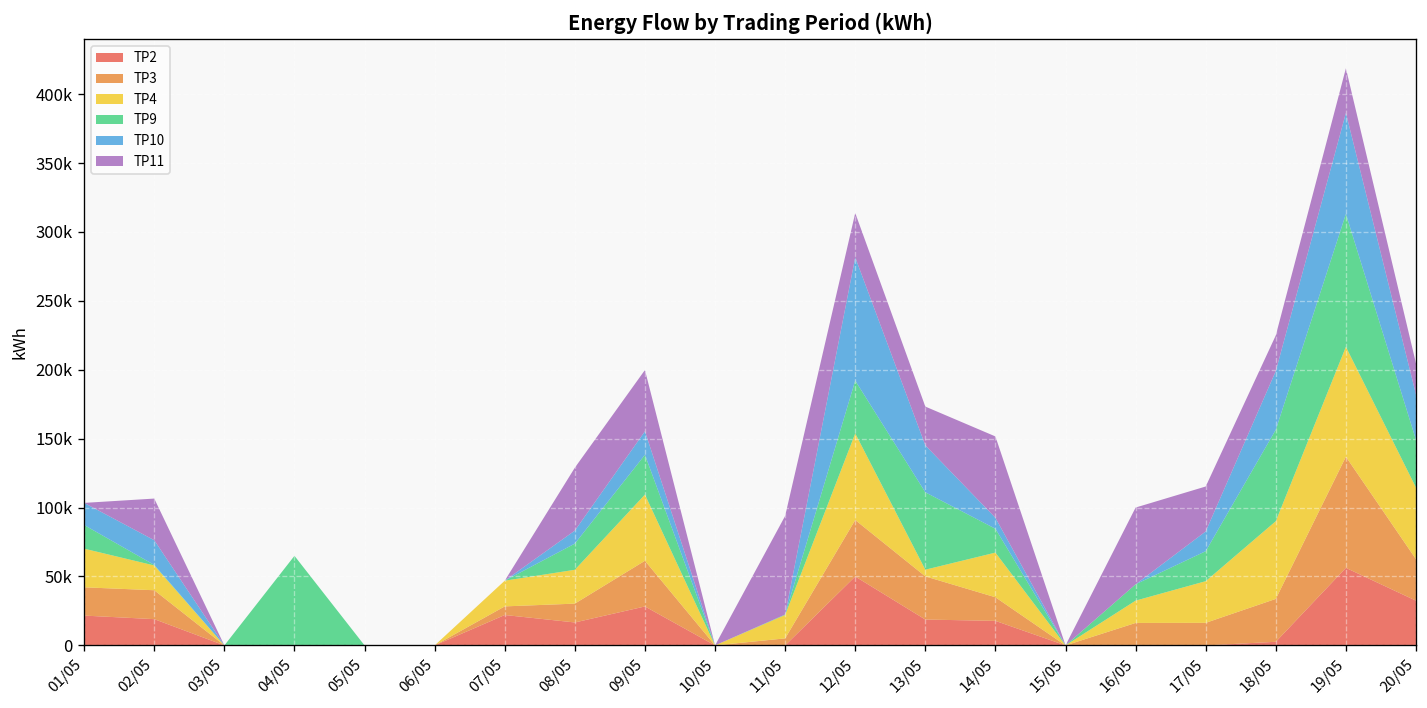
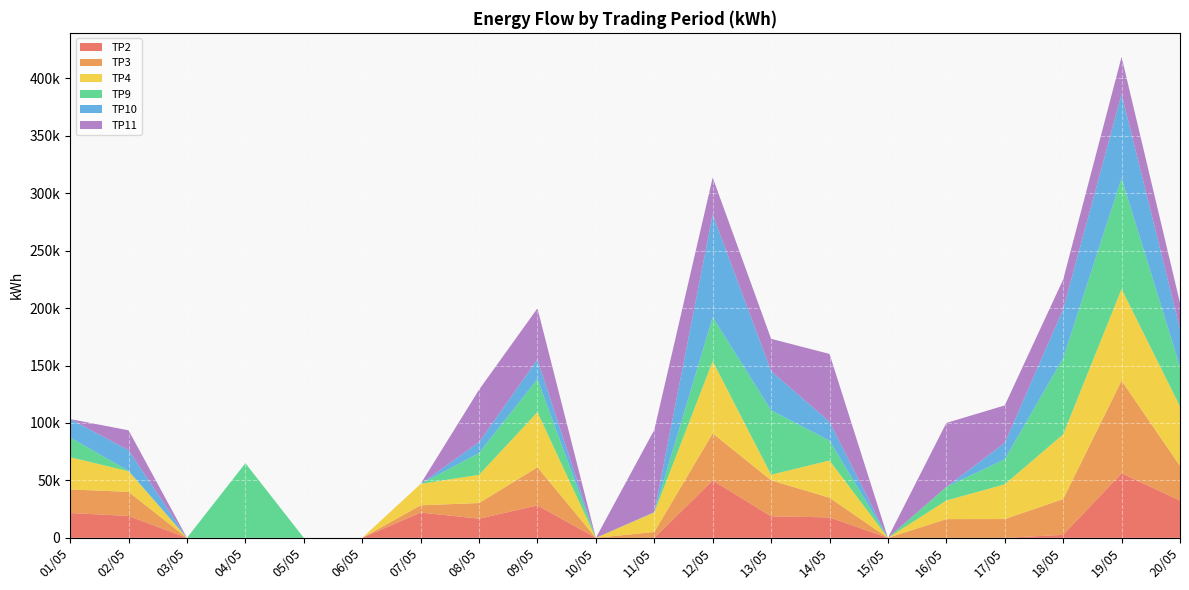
  {
    "TP4": {
      "01/05": 28000,
      "08/05": 25000,
      "09/05": 48000,
      "12/05": 63000,
      "13/05": 5000,
      "14/05": 32000,
      "16/05": 16000,
      "17/05": 30000,
      "18/05": 56000,
      "19/05": 80000,
      "20/05": 52000
    },
    "TP9": {
      "01/05": 17000,
      "08/05": 19000,
      "09/05": 29000,
      "12/05": 38000,
      "13/05": 56000,
      "14/05": 17000,
      "17/05": 22000,
      "18/05": 66000,
      "19/05": 96000,
      "20/05": 35000
    },
    "TP10": {
      "02/05": 18000,
      "08/05": 9000,
      "09/05": 17000,
      "12/05": 89000,
      "13/05": 34000,
-     "14/05": 8000,
+     "14/05": 16000,
      "17/05": 14000,
      "18/05": 43000,
      "19/05": 73000,
      "20/05": 33000
    },
    "TP11": {
-     "02/05": 30000,
+     "02/05": 17000,
      "08/05": 46000,
      "09/05": 44000,
      "11/05": 72000,
      "12/05": 32000,
      "13/05": 28000,
      "14/05": 59000,
      "16/05": 56000,
      "17/05": 33000,
      "18/05": 26000,
      "19/05": 32000,
      "20/05": 23000
    }
  }
